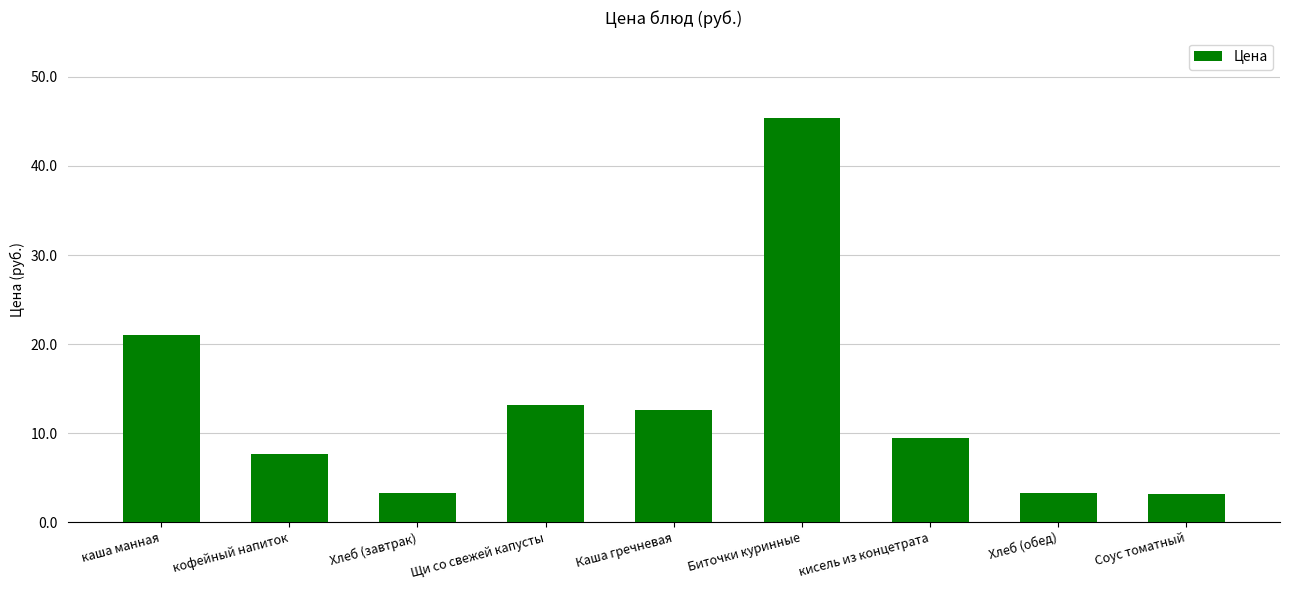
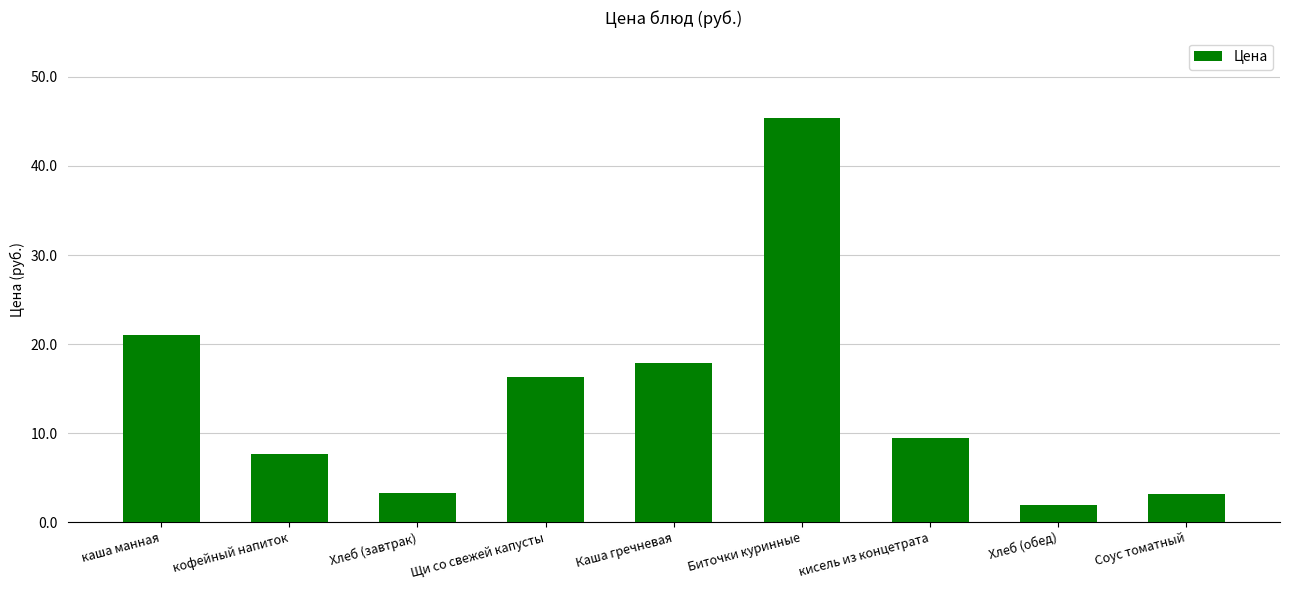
  {
    "каша манная": 21,
    "кофейный напиток": 8,
    "Хлеб (завтрак)": 3,
-   "Щи со свежей капусты": 13,
-   "Каша гречневая": 13,
+   "Щи со свежей капусты": 16,
+   "Каша гречневая": 18,
    "Биточки куринные": 45,
    "кисель из концетрата": 10,
-   "Хлеб (обед)": 3,
+   "Хлеб (обед)": 2,
    "Соус томатный": 3
  }
